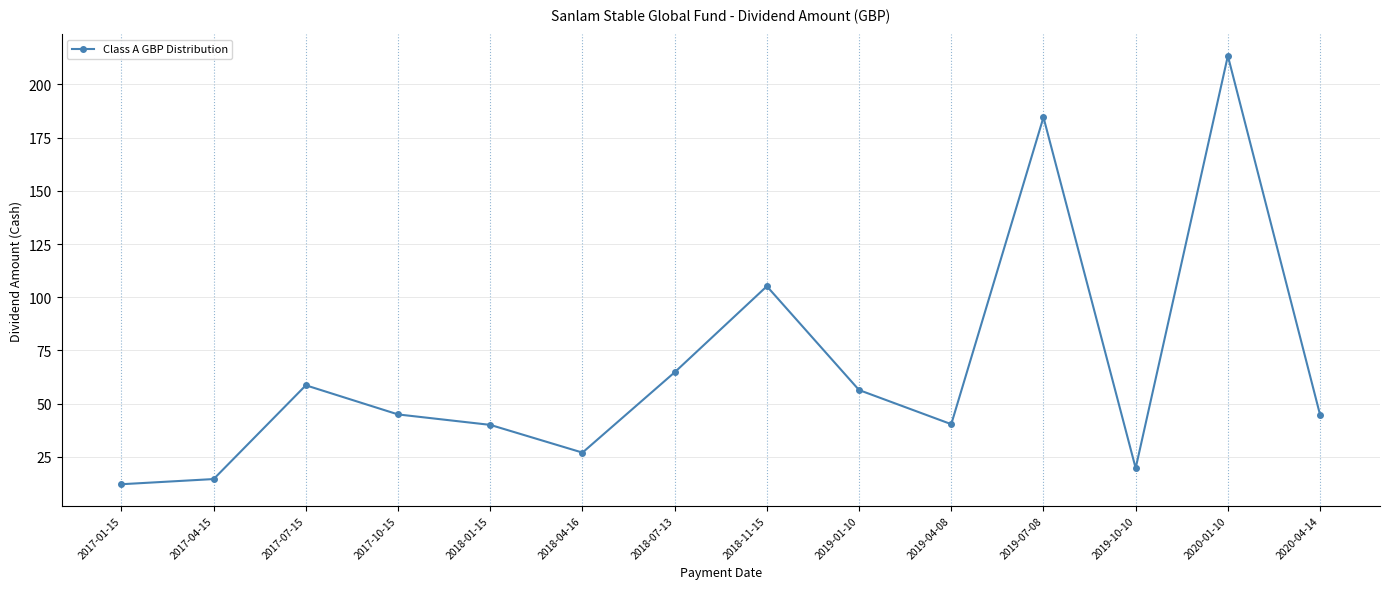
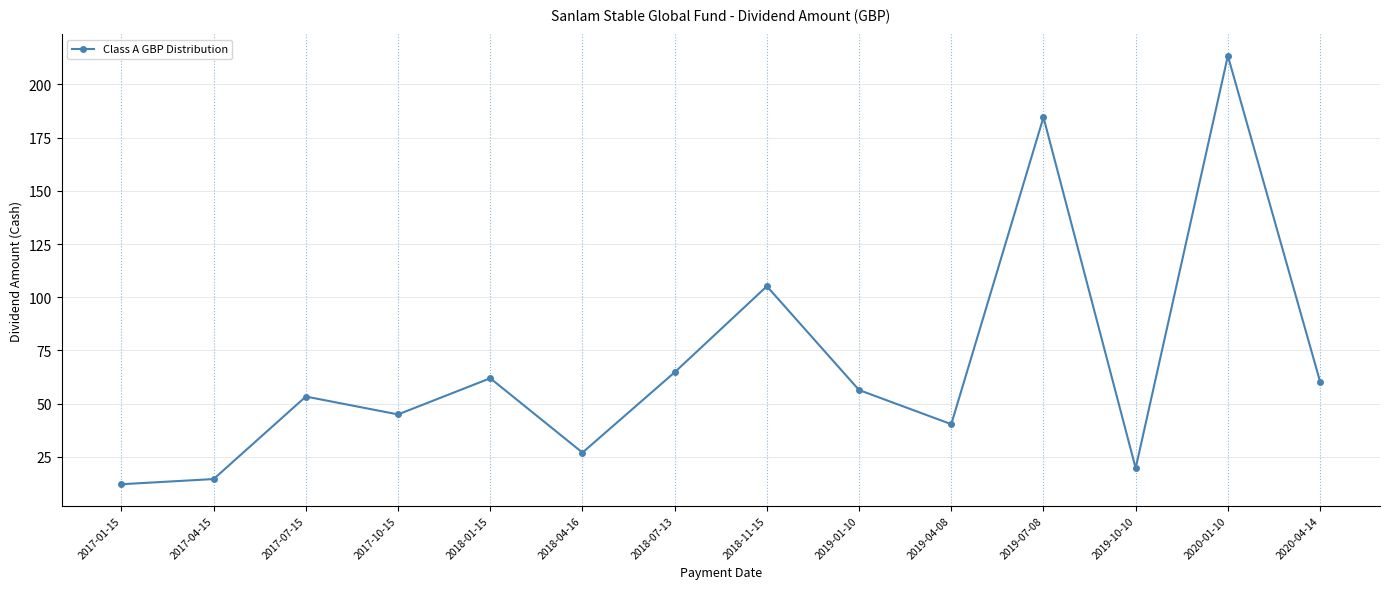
  {
    "2017-01-15": 12,
    "2017-04-15": 15,
-   "2017-07-15": 59,
+   "2017-07-15": 53,
    "2017-10-15": 45,
-   "2018-01-15": 40,
+   "2018-01-15": 62,
    "2018-04-16": 27,
    "2018-07-13": 65,
    "2018-11-15": 105,
    "2019-01-10": 56,
    "2019-04-08": 40,
    "2019-07-08": 185,
    "2019-10-10": 20,
    "2020-01-10": 213,
-   "2020-04-14": 45
+   "2020-04-14": 60
  }
